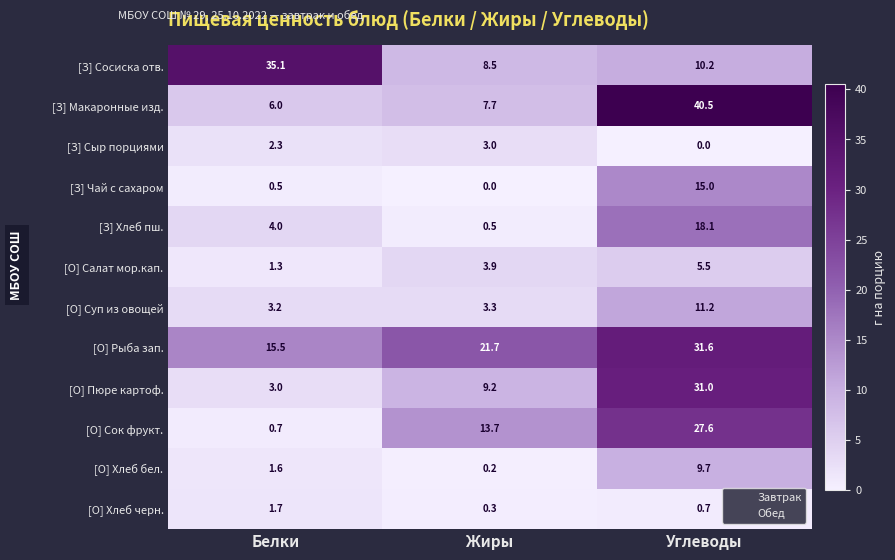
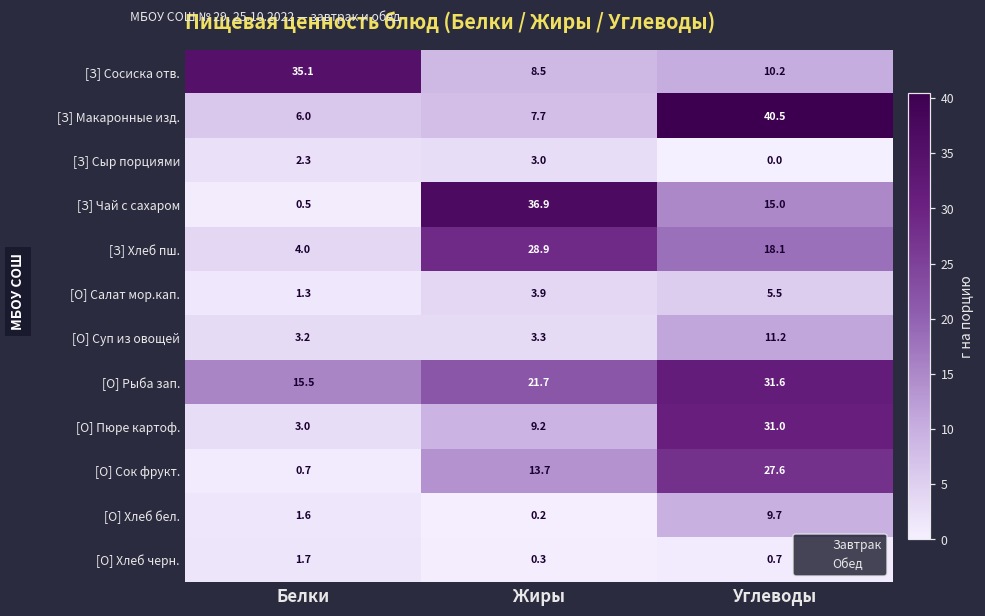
  {
    "[З] Сосиска отв.": {
      "Белки": 35.1,
      "Жиры": 8.5,
      "Углеводы": 10.2
    },
    "[З] Макаронные изд.": {
      "Белки": 6.0,
      "Жиры": 7.7,
      "Углеводы": 40.5
    },
    "[З] Сыр порциями": {
      "Белки": 2.3,
      "Жиры": 3.0,
      "Углеводы": 0.0
    },
    "[З] Чай с сахаром": {
      "Белки": 0.5,
-     "Жиры": 0.0,
+     "Жиры": 36.9,
      "Углеводы": 15.0
    },
    "[З] Хлеб пш.": {
      "Белки": 4.0,
-     "Жиры": 0.5,
+     "Жиры": 28.9,
      "Углеводы": 18.1
    },
    "[О] Салат мор.кап.": {
      "Белки": 1.3,
      "Жиры": 3.9,
      "Углеводы": 5.5
    },
    "[О] Суп из овощей": {
      "Белки": 3.2,
      "Жиры": 3.3,
      "Углеводы": 11.2
    },
    "[О] Рыба зап.": {
      "Белки": 15.5,
      "Жиры": 21.7,
      "Углеводы": 31.6
    },
    "[О] Пюре картоф.": {
      "Белки": 3.0,
      "Жиры": 9.2,
      "Углеводы": 31.0
    },
    "[О] Сок фрукт.": {
      "Белки": 0.7,
      "Жиры": 13.7,
      "Углеводы": 27.6
    },
    "[О] Хлеб бел.": {
      "Белки": 1.6,
      "Жиры": 0.2,
      "Углеводы": 9.7
    },
    "[О] Хлеб черн.": {
      "Белки": 1.7,
      "Жиры": 0.3,
      "Углеводы": 0.7
    }
  }
